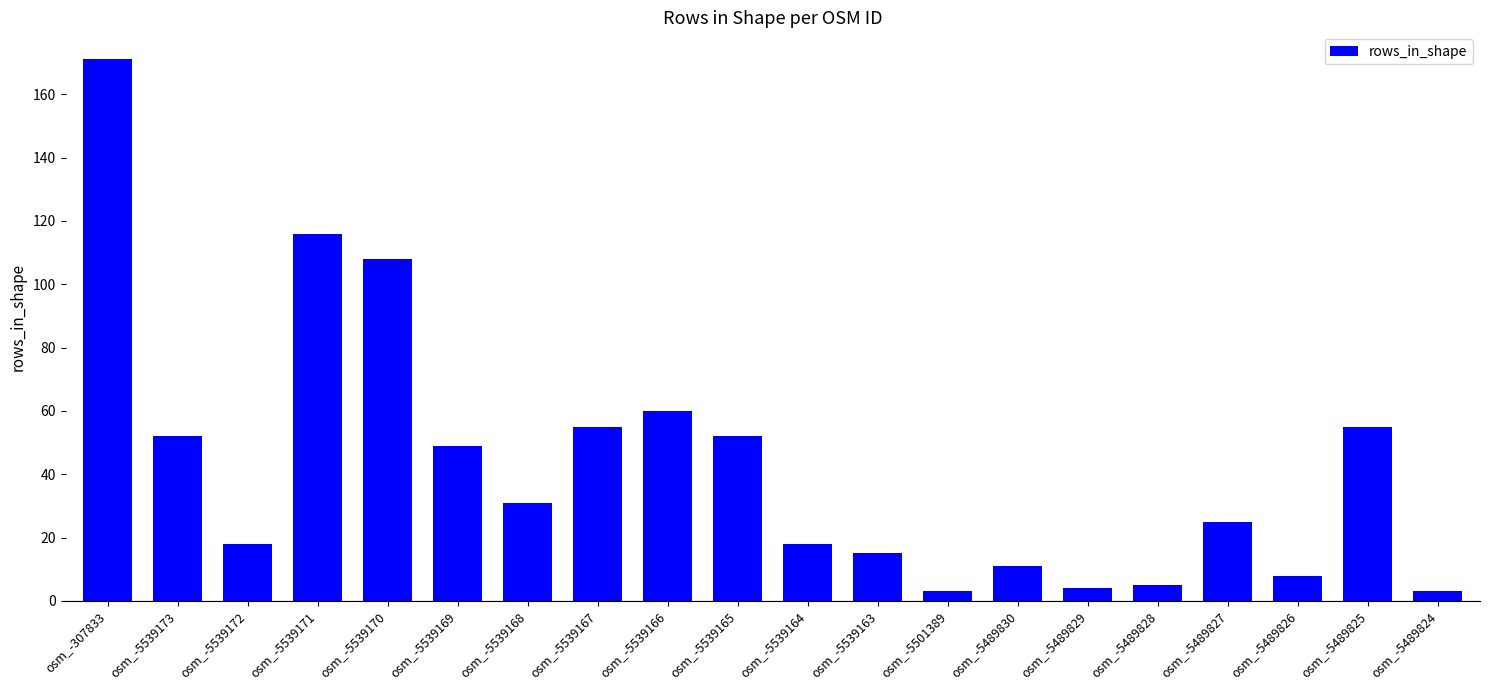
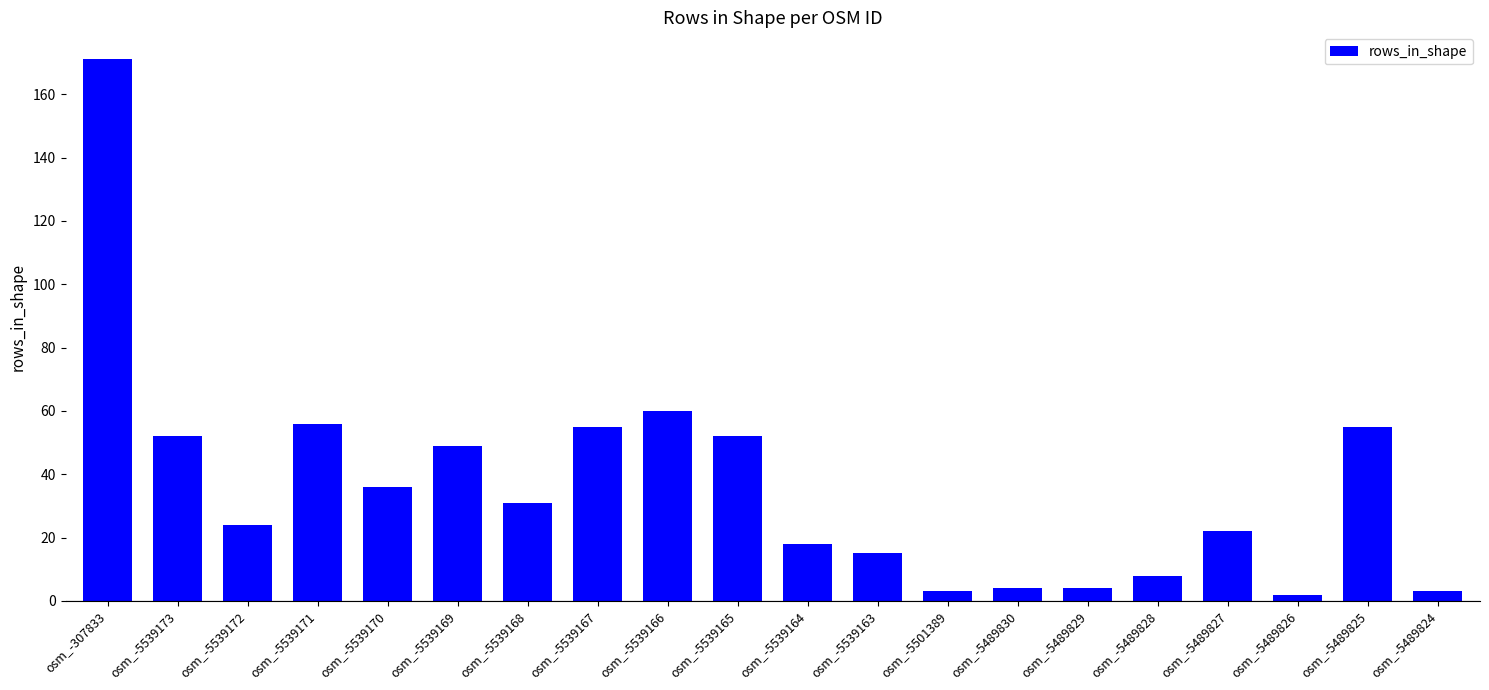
  {
    "osm_-307833": 171,
    "osm_-5539173": 52,
-   "osm_-5539172": 18,
-   "osm_-5539171": 116,
-   "osm_-5539170": 108,
+   "osm_-5539172": 24,
+   "osm_-5539171": 56,
+   "osm_-5539170": 36,
    "osm_-5539169": 49,
    "osm_-5539168": 31,
    "osm_-5539167": 55,
    "osm_-5539166": 60,
    "osm_-5539165": 52,
    "osm_-5539164": 18,
    "osm_-5539163": 15,
    "osm_-5501389": 3,
-   "osm_-5489830": 11,
+   "osm_-5489830": 4,
    "osm_-5489829": 4,
-   "osm_-5489828": 5,
-   "osm_-5489827": 25,
-   "osm_-5489826": 8,
+   "osm_-5489828": 8,
+   "osm_-5489827": 22,
+   "osm_-5489826": 2,
    "osm_-5489825": 55,
    "osm_-5489824": 3
  }
